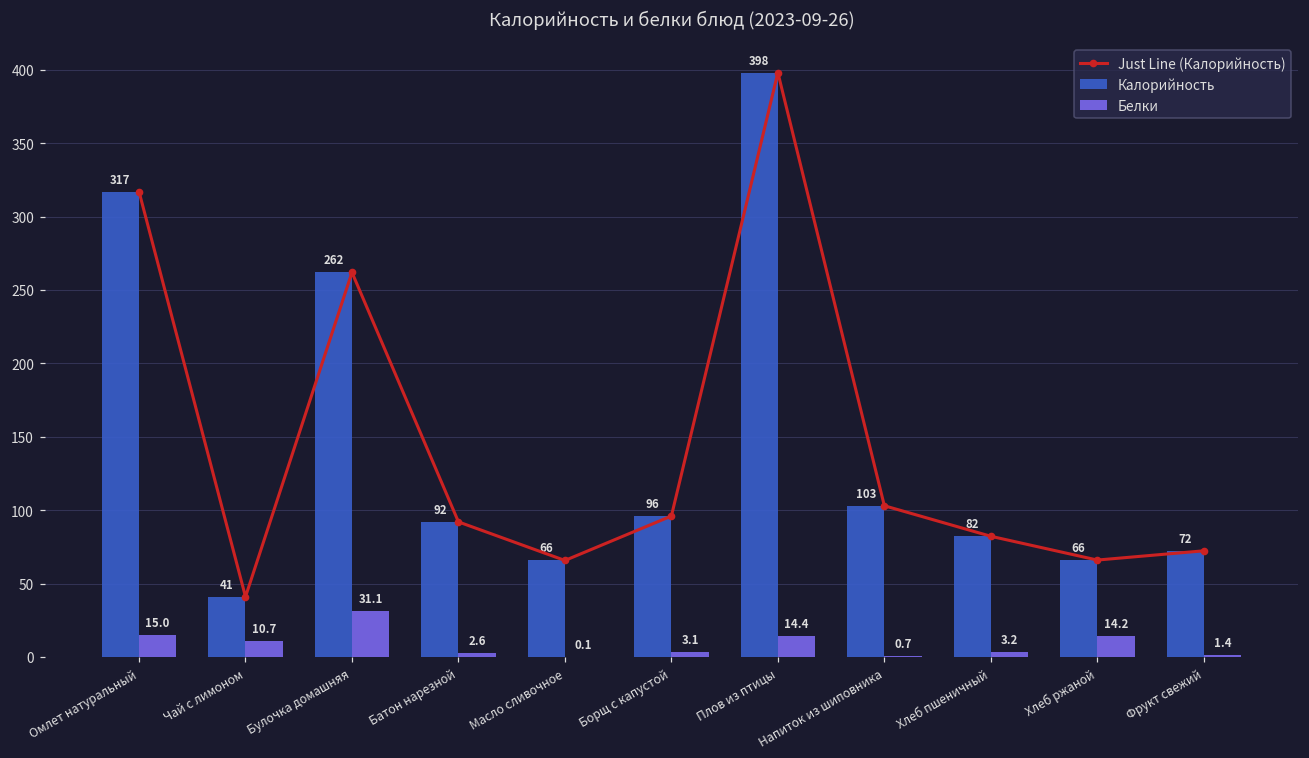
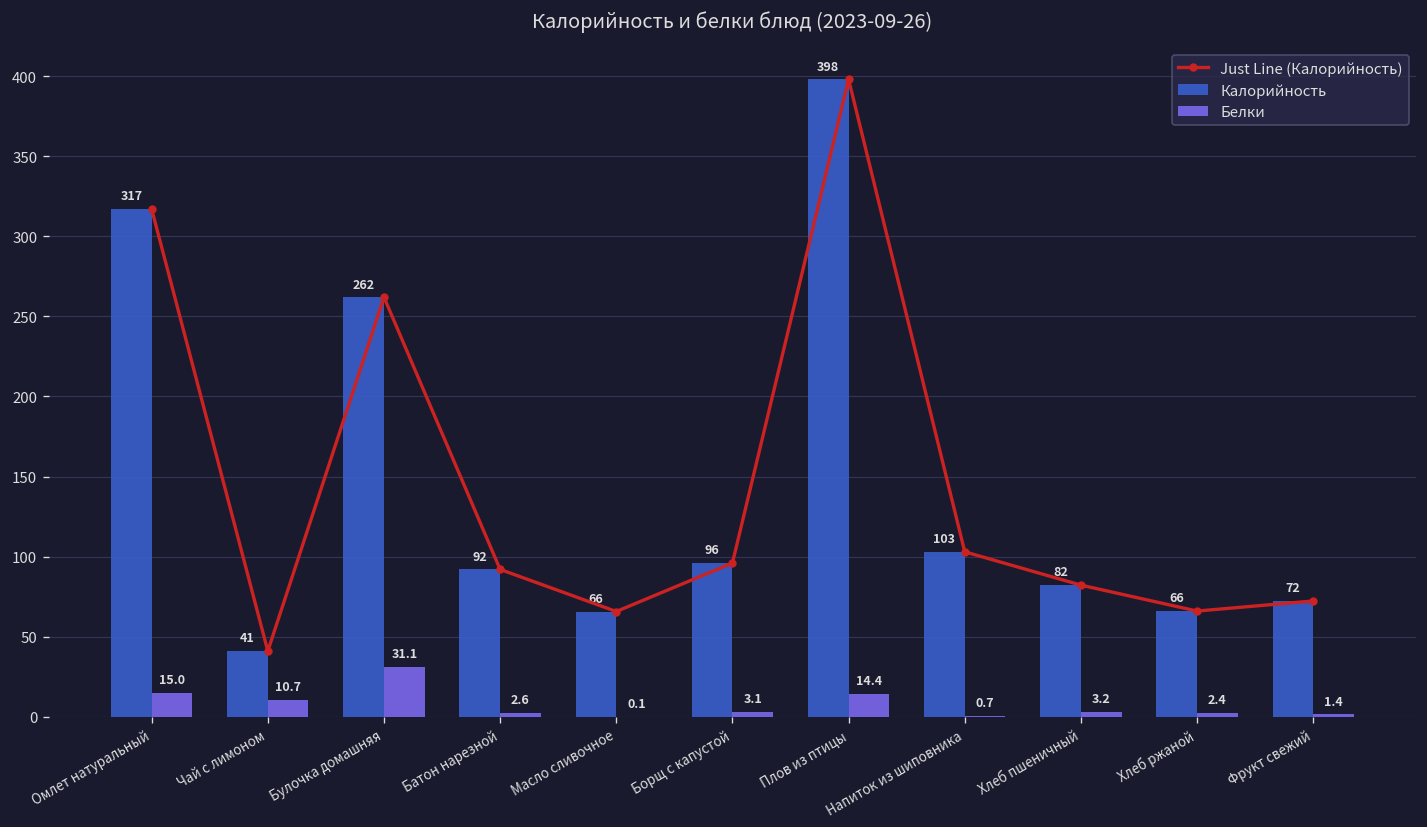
  {
    "Калорийность": {
      "Омлет натуральный": 317,
      "Чай с лимоном": 41,
      "Булочка домашняя": 262,
      "Батон нарезной": 92,
      "Масло сливочное": 66,
      "Борщ с капустой": 96,
      "Плов из птицы": 398,
      "Напиток из шиповника": 103,
      "Хлеб пшеничный": 82,
      "Хлеб ржаной": 66,
      "Фрукт свежий": 72
    },
    "Белки": {
      "Омлет натуральный": 15.0,
      "Чай с лимоном": 10.7,
      "Булочка домашняя": 31.1,
      "Батон нарезной": 2.6,
      "Масло сливочное": 0.1,
      "Борщ с капустой": 3.1,
      "Плов из птицы": 14.4,
      "Напиток из шиповника": 0.7,
      "Хлеб пшеничный": 3.2,
-     "Хлеб ржаной": 14.2,
+     "Хлеб ржаной": 2.4,
      "Фрукт свежий": 1.4
    }
  }
